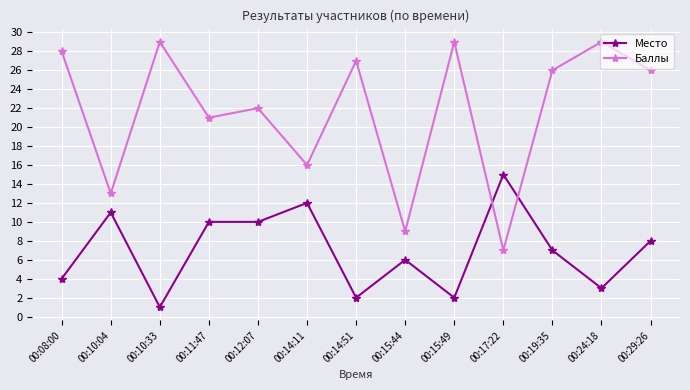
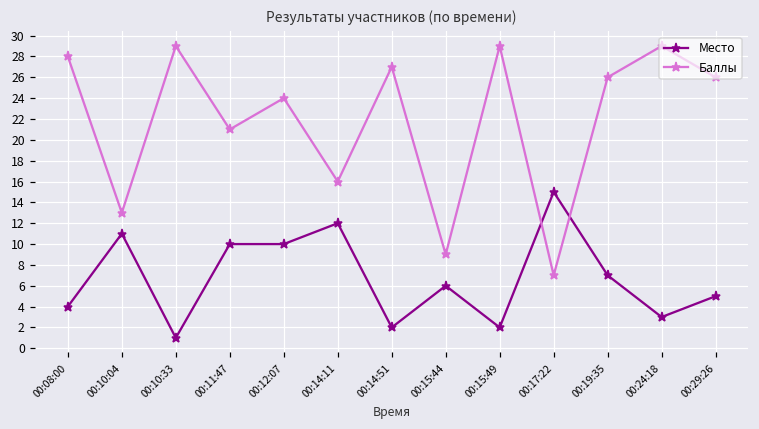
  {
    "Место": {
      "00:08:00": 4,
      "00:10:04": 11,
      "00:10:33": 1,
      "00:11:47": 10,
      "00:12:07": 10,
      "00:14:11": 12,
      "00:14:51": 2,
      "00:15:44": 6,
      "00:15:49": 2,
      "00:17:22": 15,
      "00:19:35": 7,
      "00:24:18": 3,
-     "00:29:26": 8
+     "00:29:26": 5
    },
    "Баллы": {
      "00:08:00": 28,
      "00:10:04": 13,
      "00:10:33": 29,
      "00:11:47": 21,
-     "00:12:07": 22,
+     "00:12:07": 24,
      "00:14:11": 16,
      "00:14:51": 27,
      "00:15:44": 9,
      "00:15:49": 29,
      "00:17:22": 7,
      "00:19:35": 26,
      "00:29:26": 26
    }
  }
